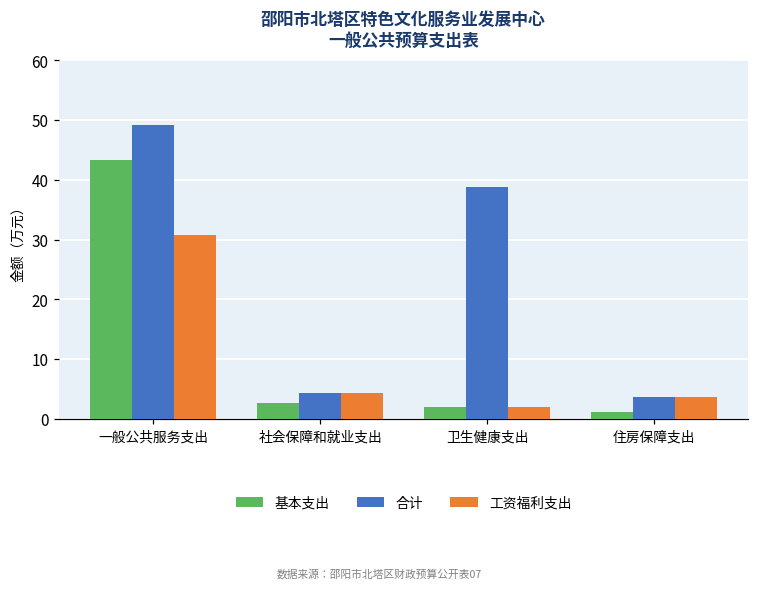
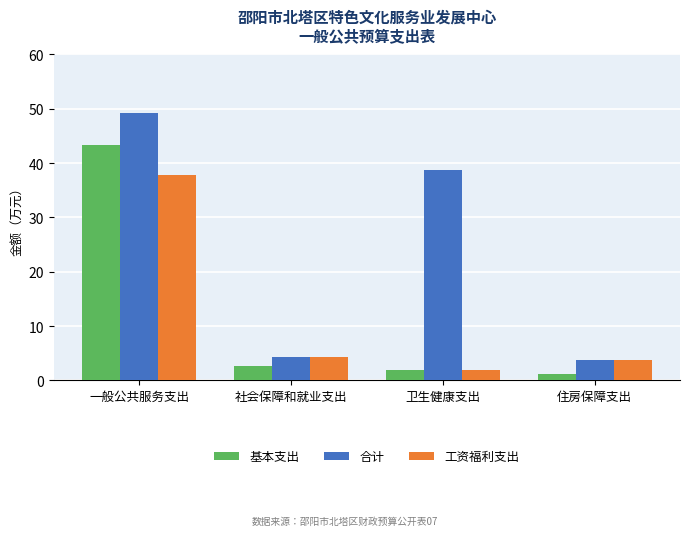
  {
    "基本支出": {
      "一般公共服务支出": 43,
      "社会保障和就业支出": 3,
      "卫生健康支出": 2,
      "住房保障支出": 1
    },
    "合计": {
      "一般公共服务支出": 49,
      "社会保障和就业支出": 4,
      "卫生健康支出": 39,
      "住房保障支出": 4
    },
    "工资福利支出": {
-     "一般公共服务支出": 31,
+     "一般公共服务支出": 38,
      "社会保障和就业支出": 4,
      "卫生健康支出": 2,
      "住房保障支出": 4
    }
  }
